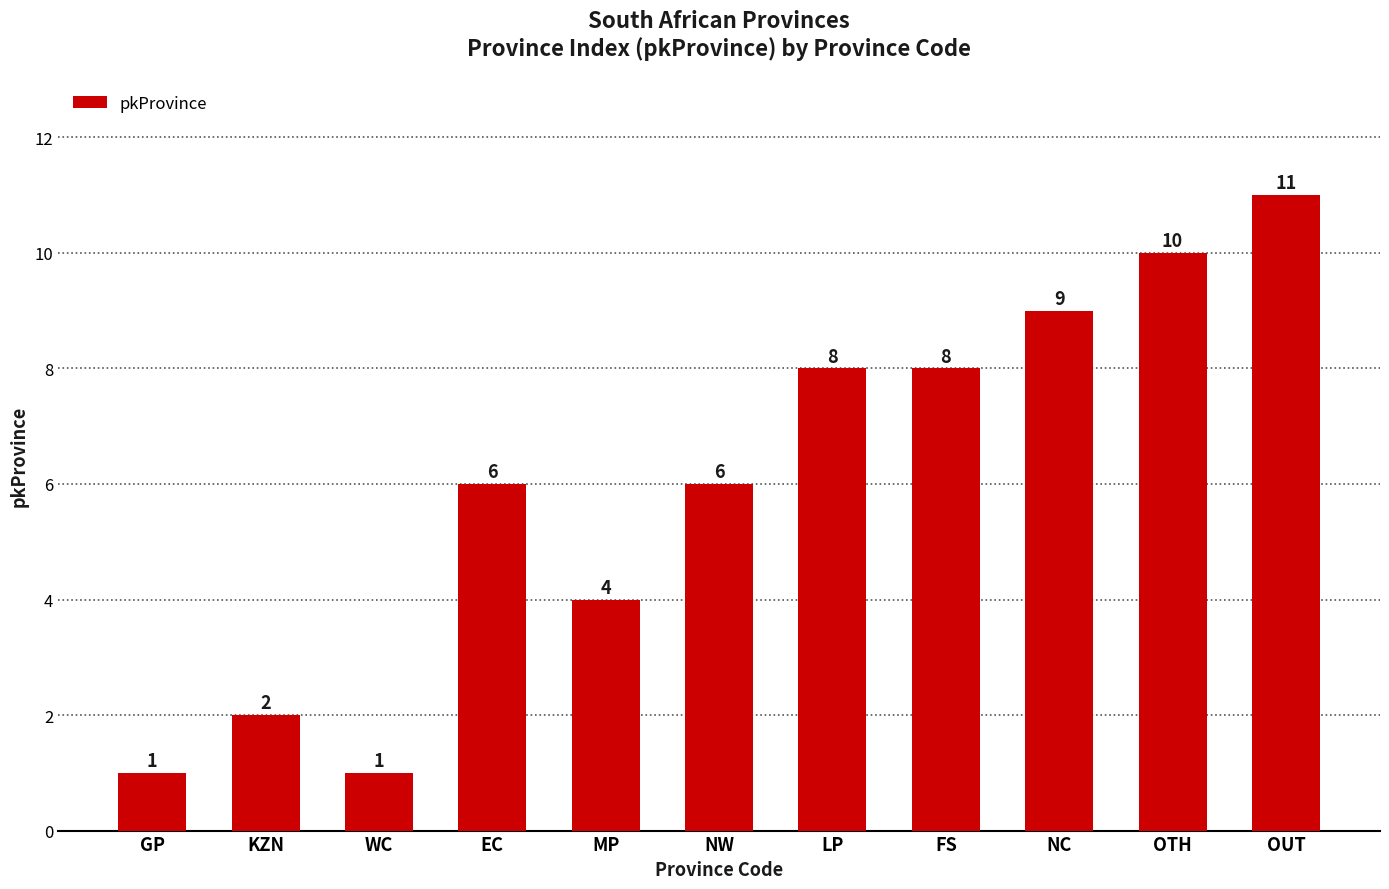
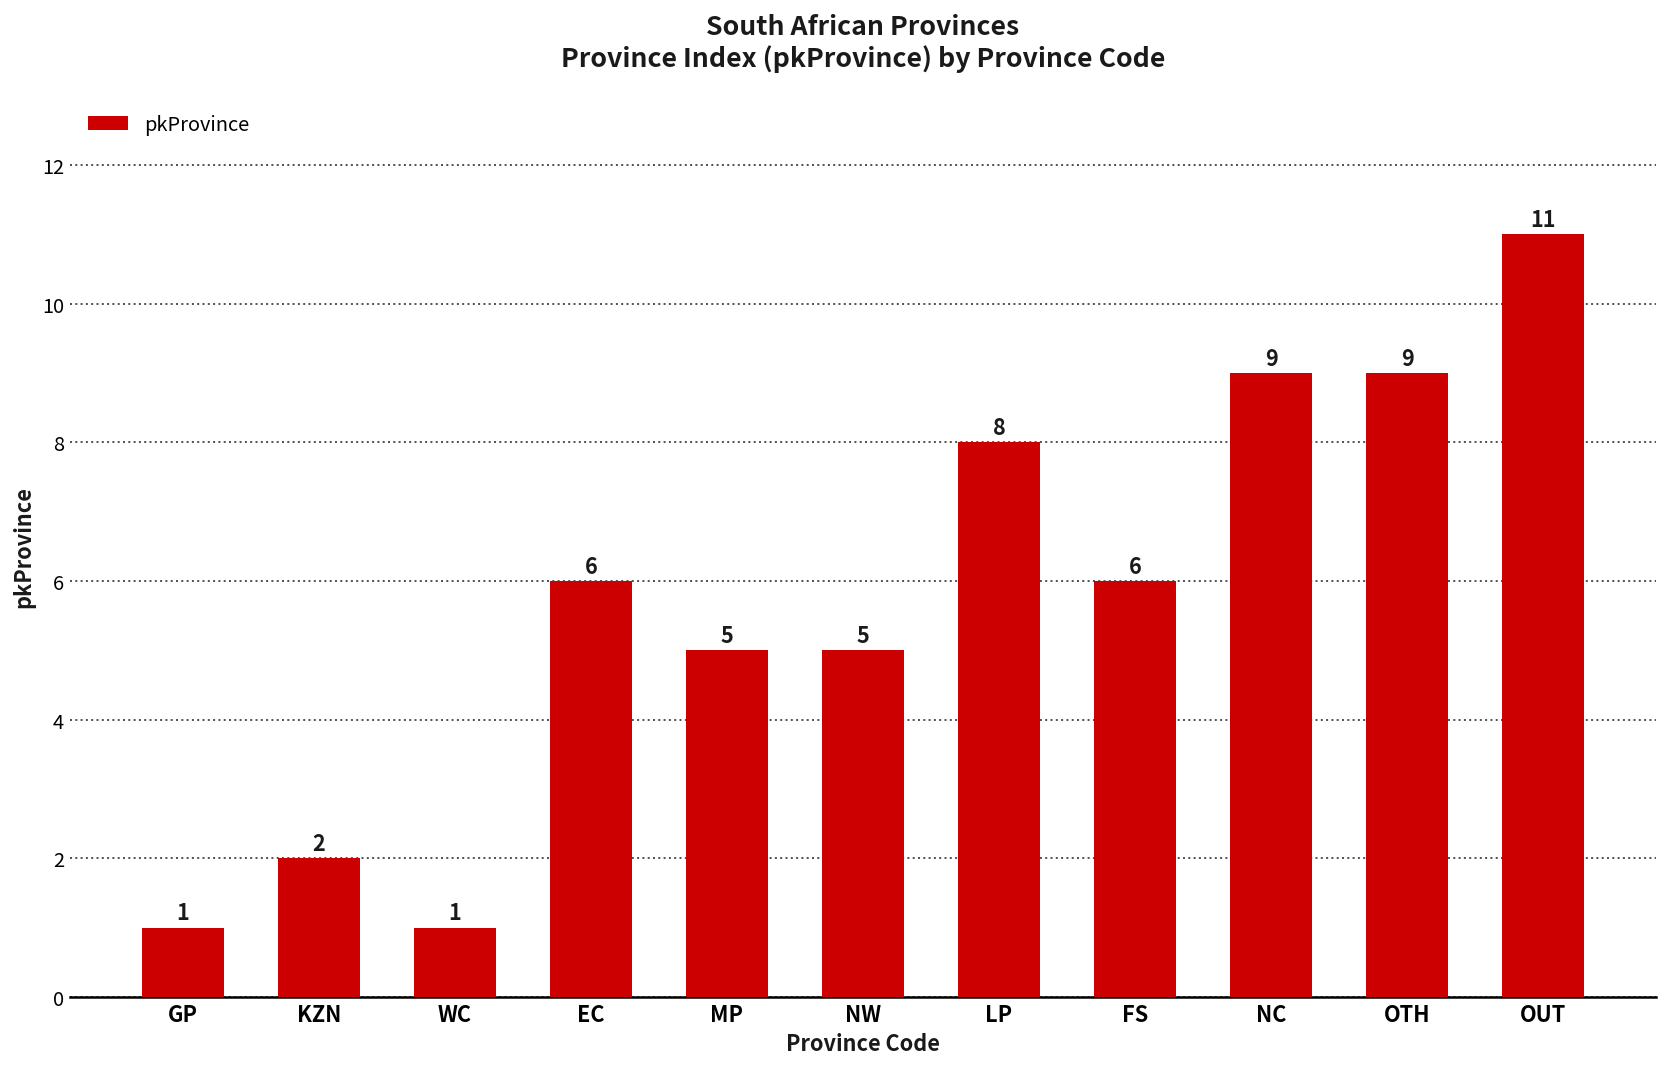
  {
    "GP": 1,
    "KZN": 2,
    "WC": 1,
    "EC": 6,
-   "MP": 4,
-   "NW": 6,
+   "MP": 5,
+   "NW": 5,
    "LP": 8,
-   "FS": 8,
+   "FS": 6,
    "NC": 9,
-   "OTH": 10,
+   "OTH": 9,
    "OUT": 11
  }
